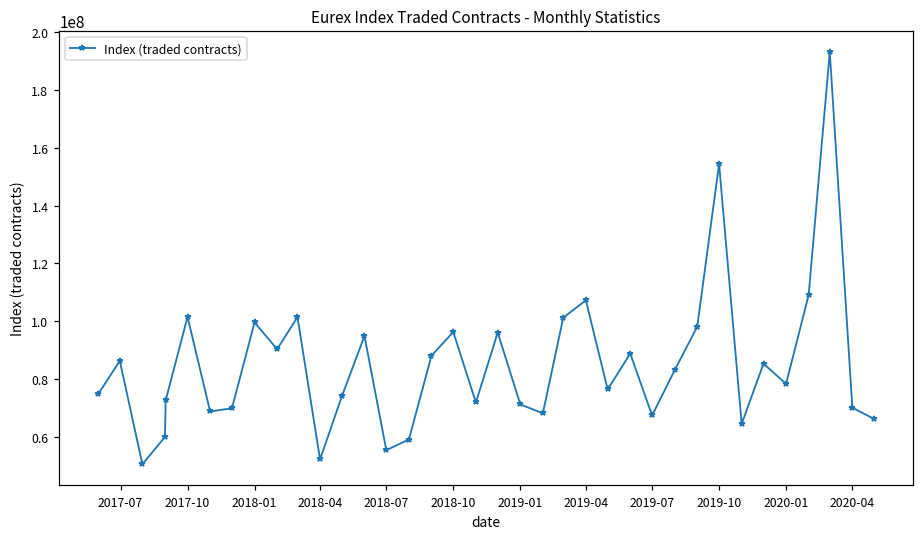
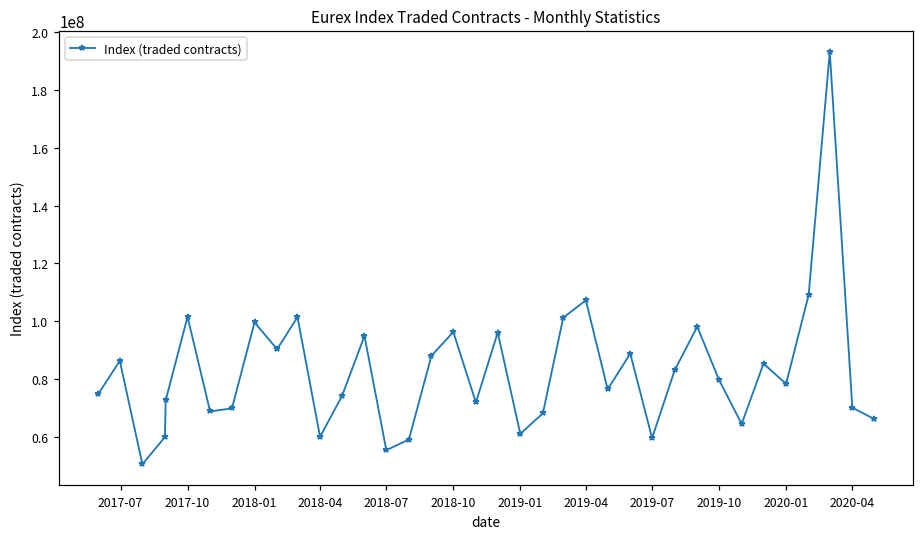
  {
    "2017-10": 101000000,
    "2018-01": 100000000,
-   "2018-04": 52000000,
+   "2018-04": 60000000,
    "2018-07": 55000000,
    "2018-10": 96000000,
-   "2019-01": 71000000,
+   "2019-01": 61000000,
    "2019-04": 107000000,
-   "2019-07": 67000000,
-   "2019-10": 154000000,
+   "2019-07": 60000000,
+   "2019-10": 80000000,
    "2020-01": 78000000,
    "2020-04": 70000000
  }
